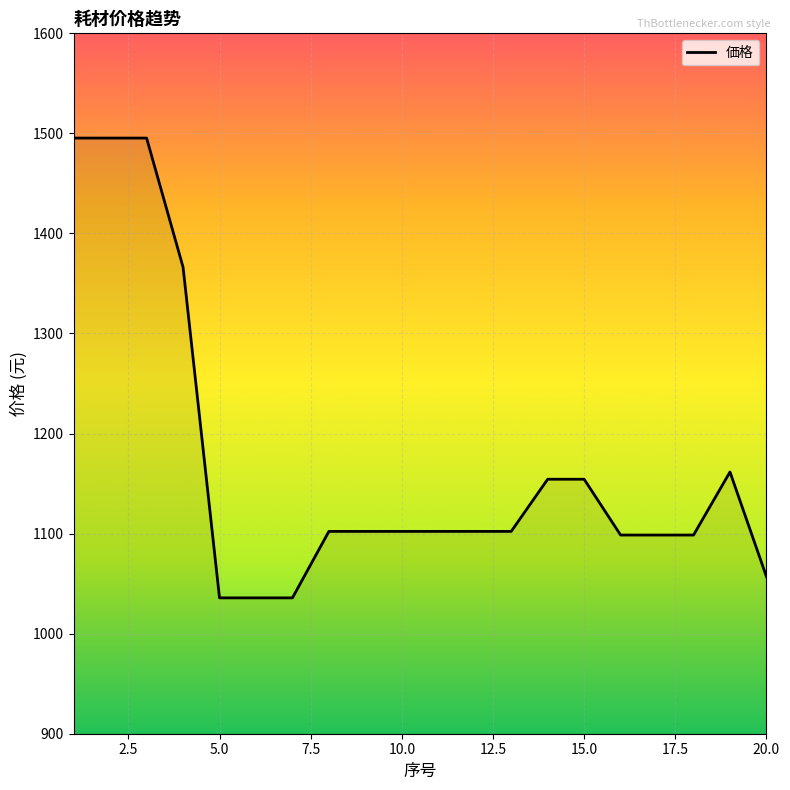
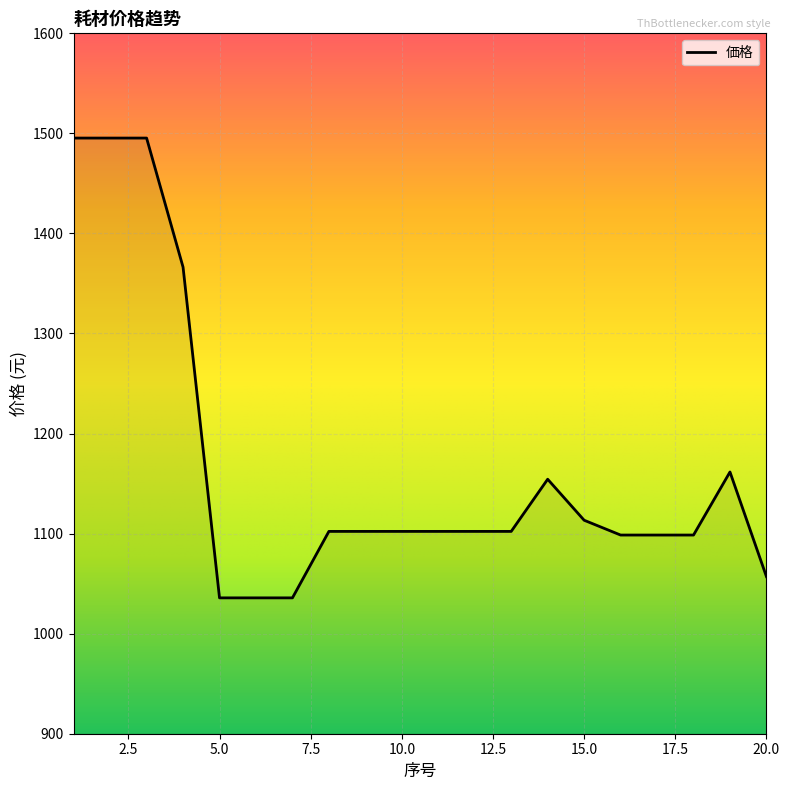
  {
    "5.0": 1036,
    "10.0": 1102,
-   "15.0": 1154,
+   "15.0": 1113,
    "20.0": 1057
  }
